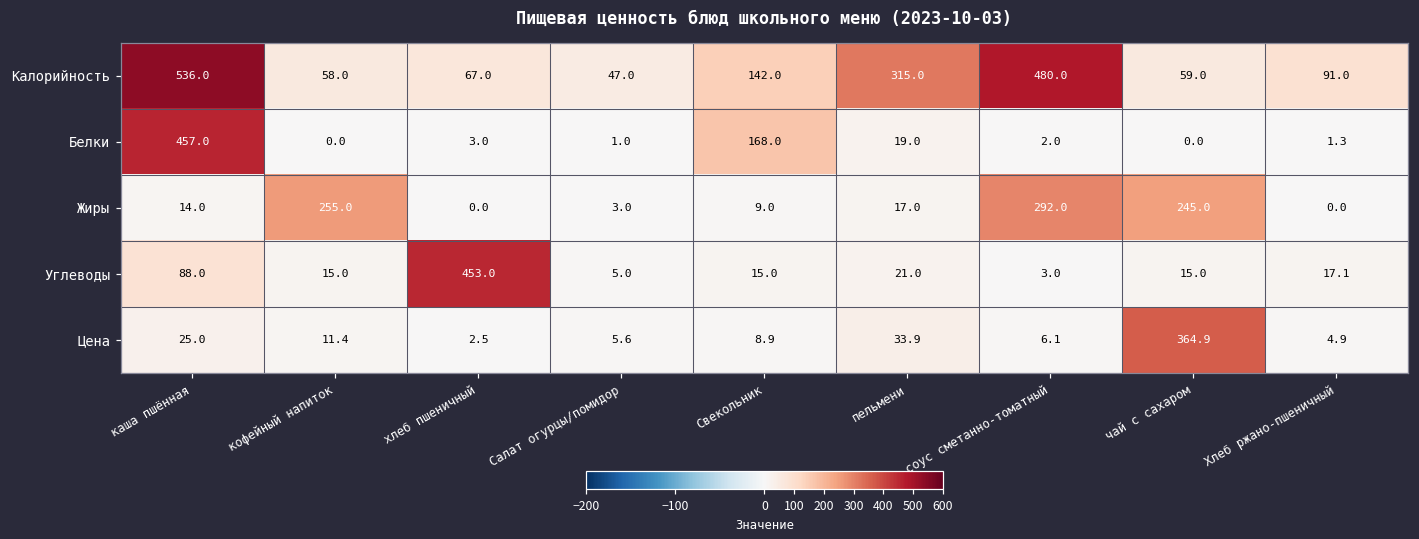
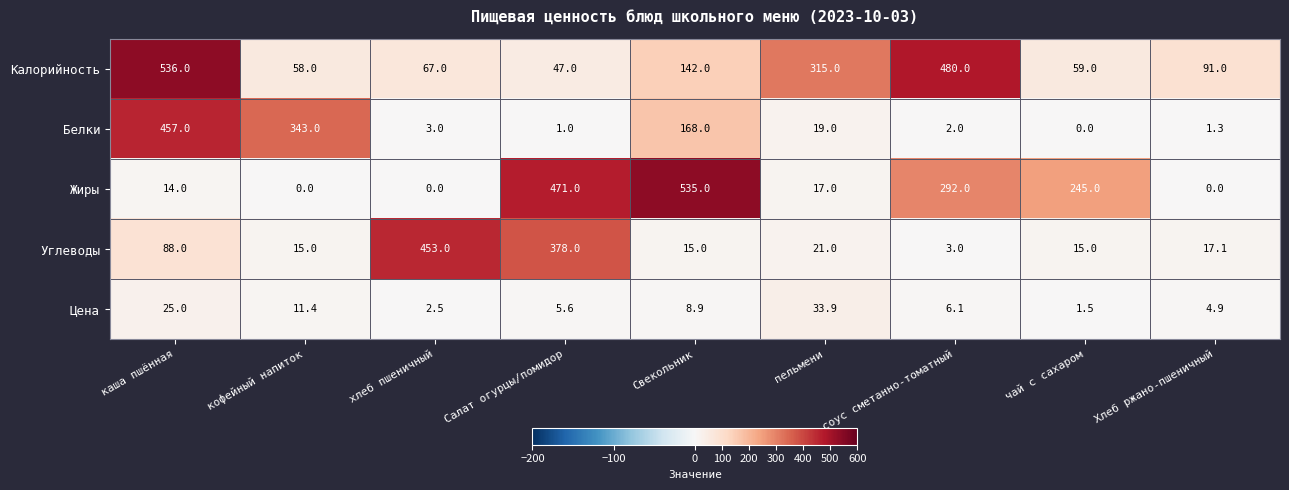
  {
    "Калорийность": {
      "каша пшённая": 536.0,
      "кофейный напиток": 58.0,
      "хлеб пшеничный": 67.0,
      "Салат огурцы/помидор": 47.0,
      "Свекольник": 142.0,
      "пельмени": 315.0,
      "соус сметанно-томатный": 480.0,
      "чай с сахаром": 59.0,
      "Хлеб ржано-пшеничный": 91.0
    },
    "Белки": {
      "каша пшённая": 457.0,
-     "кофейный напиток": 0.0,
+     "кофейный напиток": 343.0,
      "хлеб пшеничный": 3.0,
      "Салат огурцы/помидор": 1.0,
      "Свекольник": 168.0,
      "пельмени": 19.0,
      "соус сметанно-томатный": 2.0,
      "чай с сахаром": 0.0,
      "Хлеб ржано-пшеничный": 1.3
    },
    "Жиры": {
      "каша пшённая": 14.0,
-     "кофейный напиток": 255.0,
+     "кофейный напиток": 0.0,
      "хлеб пшеничный": 0.0,
-     "Салат огурцы/помидор": 3.0,
-     "Свекольник": 9.0,
+     "Салат огурцы/помидор": 471.0,
+     "Свекольник": 535.0,
      "пельмени": 17.0,
      "соус сметанно-томатный": 292.0,
      "чай с сахаром": 245.0,
      "Хлеб ржано-пшеничный": 0.0
    },
    "Углеводы": {
      "каша пшённая": 88.0,
      "кофейный напиток": 15.0,
      "хлеб пшеничный": 453.0,
-     "Салат огурцы/помидор": 5.0,
+     "Салат огурцы/помидор": 378.0,
      "Свекольник": 15.0,
      "пельмени": 21.0,
      "соус сметанно-томатный": 3.0,
      "чай с сахаром": 15.0,
      "Хлеб ржано-пшеничный": 17.1
    },
    "Цена": {
      "каша пшённая": 25.0,
      "кофейный напиток": 11.4,
      "хлеб пшеничный": 2.5,
      "Салат огурцы/помидор": 5.6,
      "Свекольник": 8.9,
      "пельмени": 33.9,
      "соус сметанно-томатный": 6.1,
-     "чай с сахаром": 364.9,
+     "чай с сахаром": 1.5,
      "Хлеб ржано-пшеничный": 4.9
    }
  }
